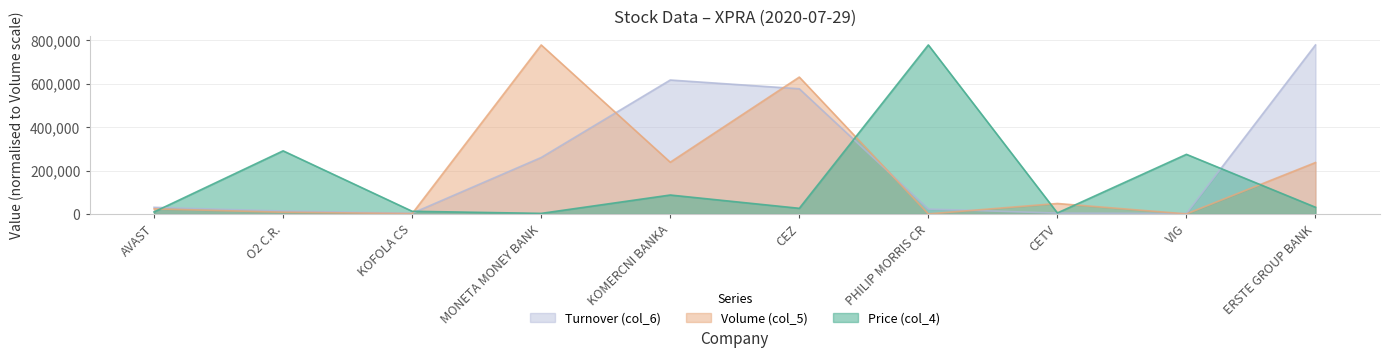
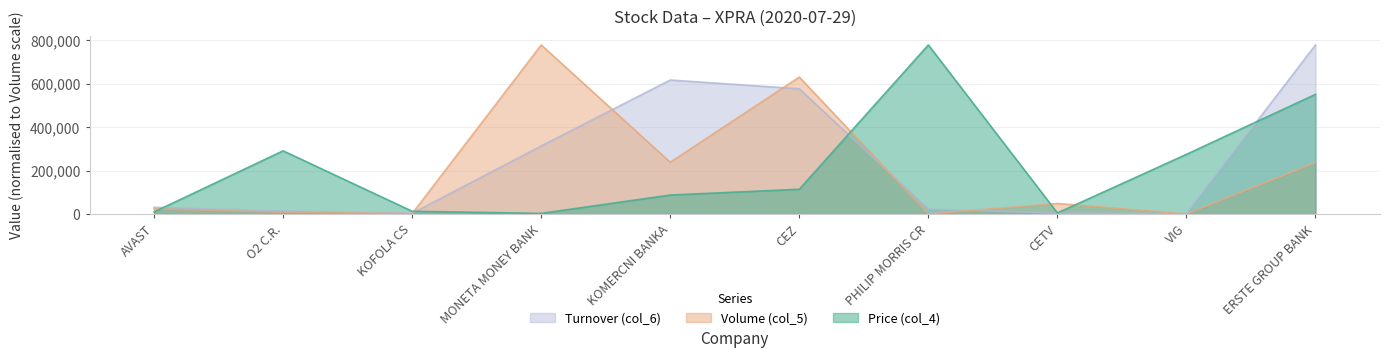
  {
    "Turnover (col_6)": {
-     "MONETA MONEY BANK": "260,000",
+     "MONETA MONEY BANK": "310,000",
      "KOMERCNI BANKA": "620,000",
      "CEZ": "580,000",
      "PHILIP MORRIS CR": "20,000",
      "ERSTE GROUP BANK": "780,000"
    },
    "Volume (col_5)": {
      "MONETA MONEY BANK": "780,000",
      "KOMERCNI BANKA": "240,000",
      "CEZ": "630,000",
      "PHILIP MORRIS CR": "0",
      "CETV": "50,000",
      "ERSTE GROUP BANK": "240,000"
    },
    "Price (col_4)": {
      "AVAST": "10,000",
      "O2 C.R.": "290,000",
      "MONETA MONEY BANK": "0",
      "KOMERCNI BANKA": "90,000",
-     "CEZ": "30,000",
+     "CEZ": "110,000",
      "PHILIP MORRIS CR": "780,000",
      "VIG": "280,000",
-     "ERSTE GROUP BANK": "30,000"
+     "ERSTE GROUP BANK": "550,000"
    }
  }
